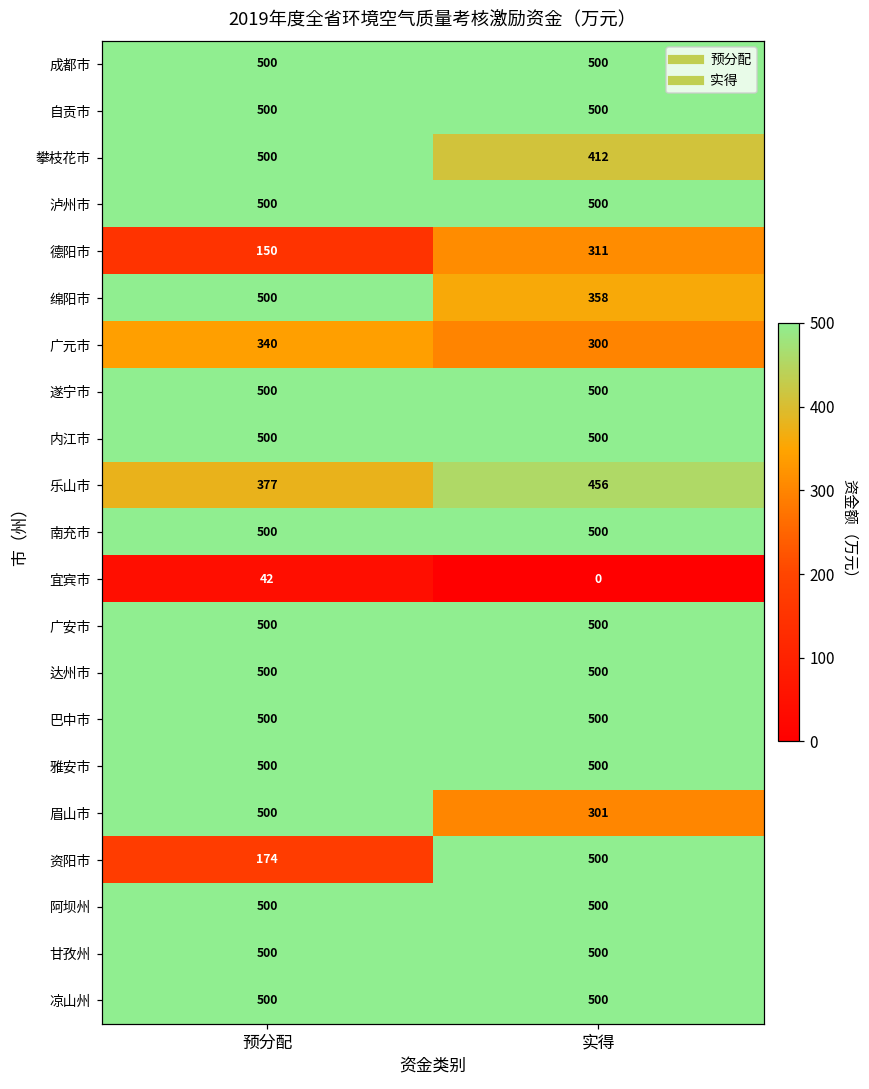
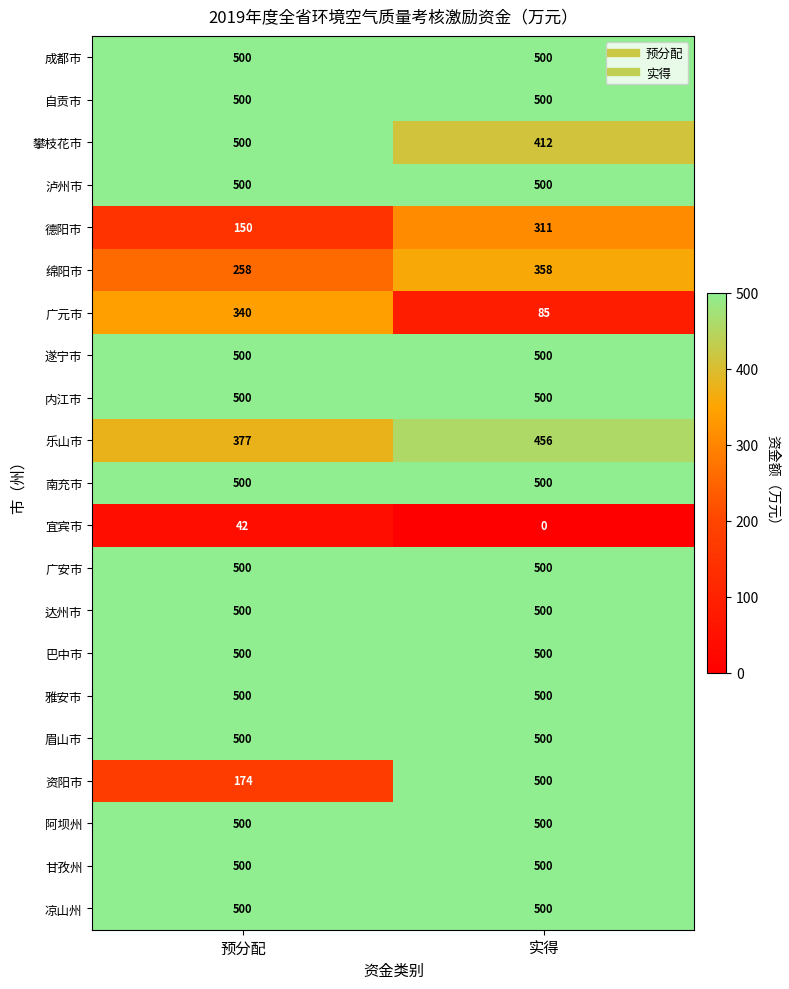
  {
    "成都市": {
      "预分配": 500,
      "实得": 500
    },
    "自贡市": {
      "预分配": 500,
      "实得": 500
    },
    "攀枝花市": {
      "预分配": 500,
      "实得": 412
    },
    "泸州市": {
      "预分配": 500,
      "实得": 500
    },
    "德阳市": {
      "预分配": 150,
      "实得": 311
    },
    "绵阳市": {
-     "预分配": 500,
+     "预分配": 258,
      "实得": 358
    },
    "广元市": {
      "预分配": 340,
-     "实得": 300
+     "实得": 85
    },
    "遂宁市": {
      "预分配": 500,
      "实得": 500
    },
    "内江市": {
      "预分配": 500,
      "实得": 500
    },
    "乐山市": {
      "预分配": 377,
      "实得": 456
    },
    "南充市": {
      "预分配": 500,
      "实得": 500
    },
    "宜宾市": {
      "预分配": 42,
      "实得": 0
    },
    "广安市": {
      "预分配": 500,
      "实得": 500
    },
    "达州市": {
      "预分配": 500,
      "实得": 500
    },
    "巴中市": {
      "预分配": 500,
      "实得": 500
    },
    "雅安市": {
      "预分配": 500,
      "实得": 500
    },
    "眉山市": {
      "预分配": 500,
-     "实得": 301
+     "实得": 500
    },
    "资阳市": {
      "预分配": 174,
      "实得": 500
    },
    "阿坝州": {
      "预分配": 500,
      "实得": 500
    },
    "甘孜州": {
      "预分配": 500,
      "实得": 500
    },
    "凉山州": {
      "预分配": 500,
      "实得": 500
    }
  }
